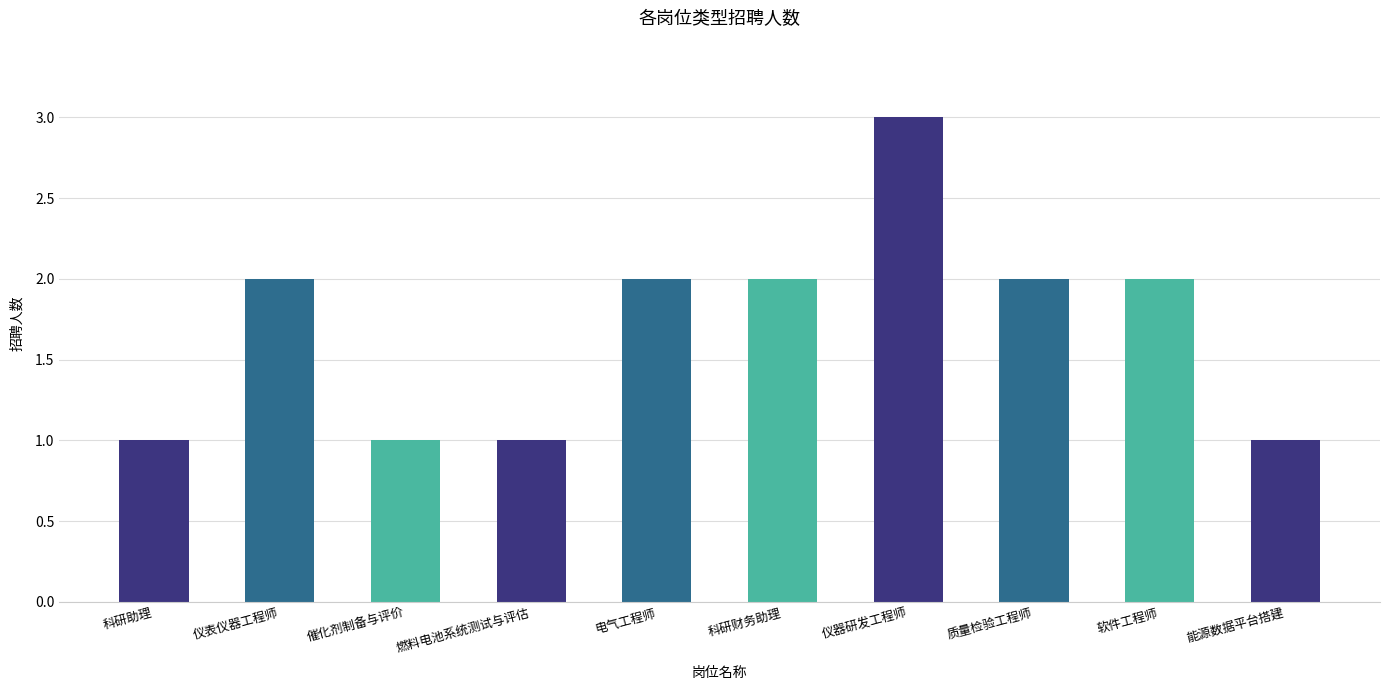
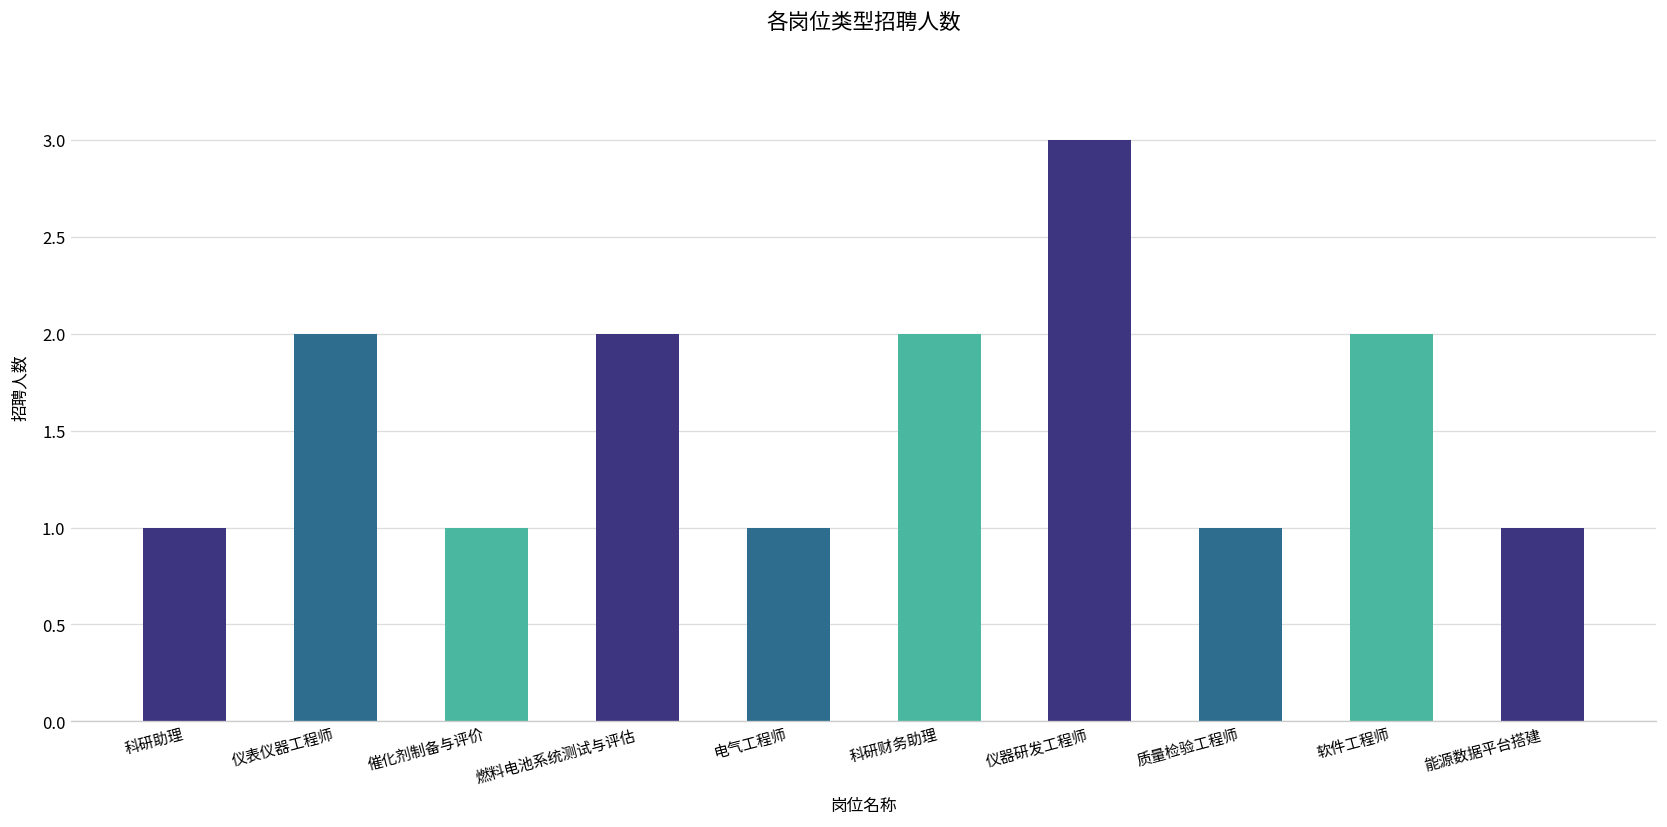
  {
    "科研助理": 1,
    "仪表仪器工程师": 2,
    "催化剂制备与评价": 1,
-   "燃料电池系统测试与评估": 1,
-   "电气工程师": 2,
+   "燃料电池系统测试与评估": 2,
+   "电气工程师": 1,
    "科研财务助理": 2,
    "仪器研发工程师": 3,
-   "质量检验工程师": 2,
+   "质量检验工程师": 1,
    "软件工程师": 2,
    "能源数据平台搭建": 1
  }
